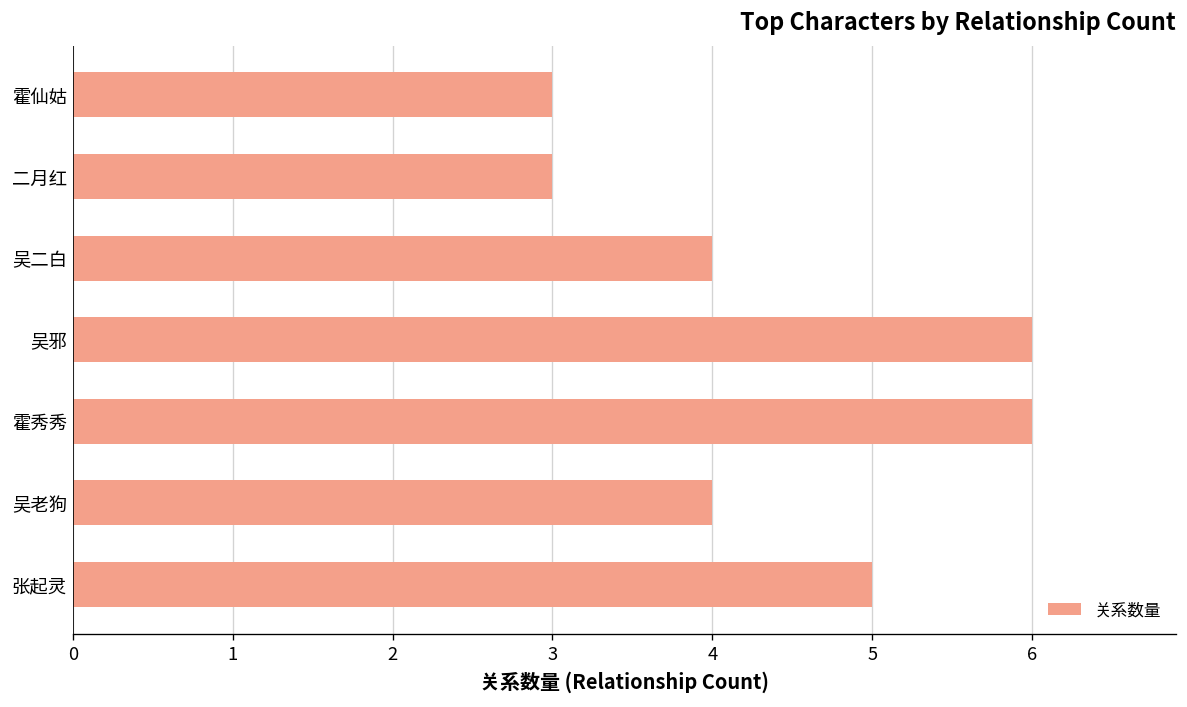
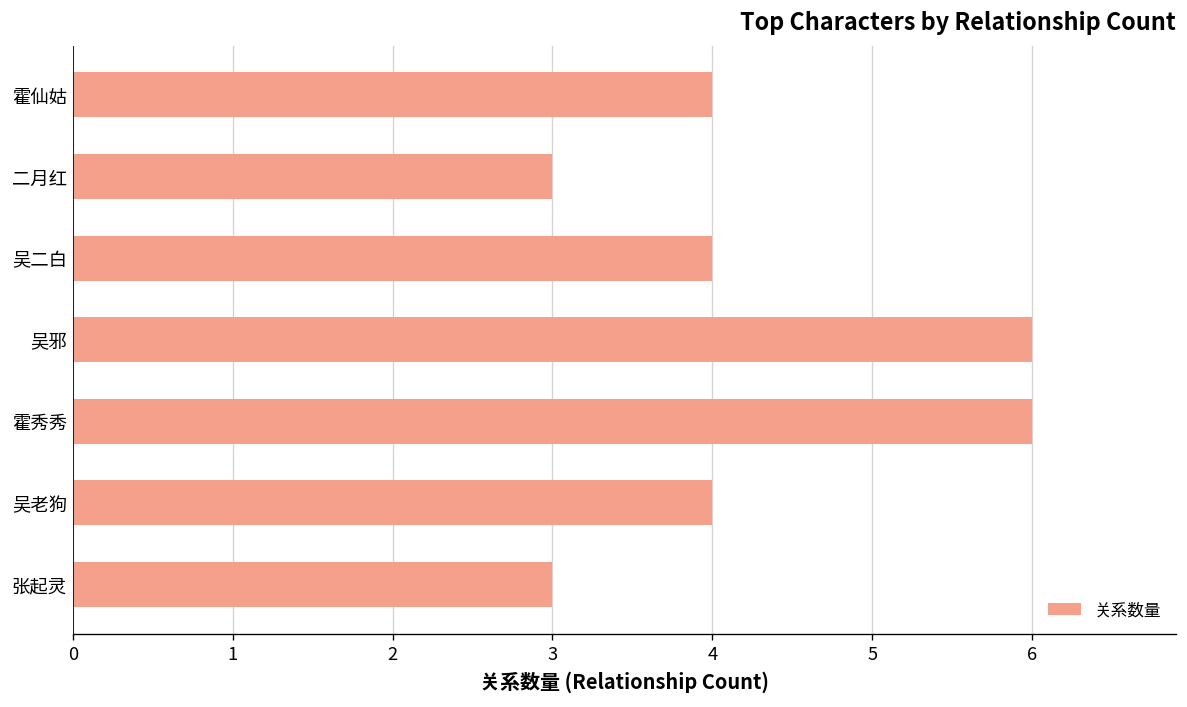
  {
-   "霍仙姑": 3,
+   "霍仙姑": 4,
    "二月红": 3,
    "吴二白": 4,
    "吴邪": 6,
    "霍秀秀": 6,
    "吴老狗": 4,
-   "张起灵": 5
+   "张起灵": 3
  }
